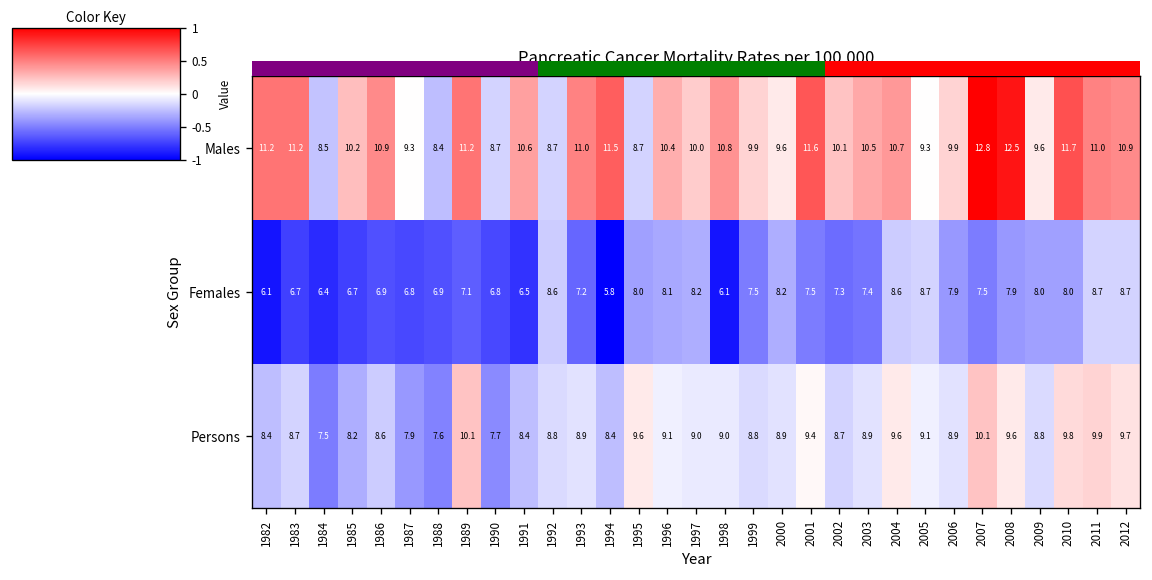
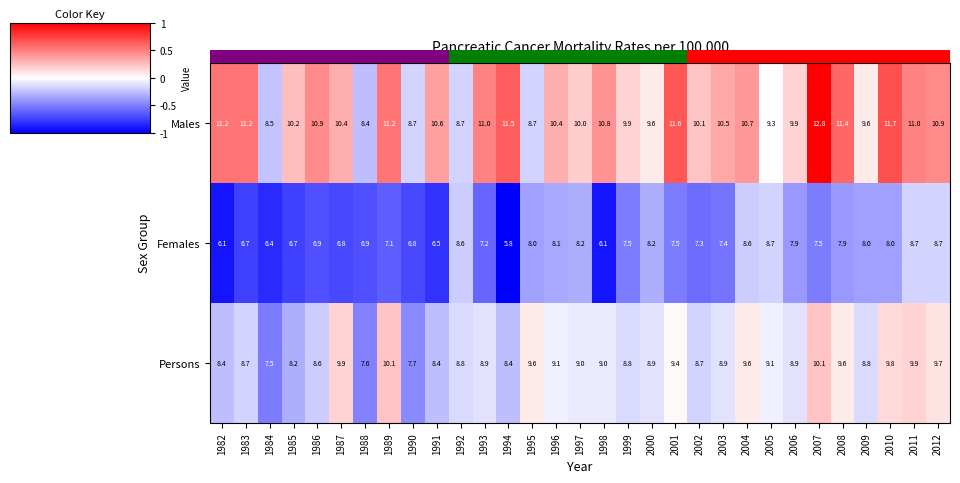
  {
    "Pancreatic Cancer Mortality Rates per 100,000": {
      "Males": {
        "1982": 11.2,
        "1983": 11.2,
        "1984": 8.5,
        "1985": 10.2,
        "1986": 10.9,
-       "1987": 9.3,
+       "1987": 10.4,
        "1988": 8.4,
        "1989": 11.2,
        "1990": 8.7,
        "1991": 10.6,
        "1992": 8.7,
        "1993": 11.0,
        "1994": 11.5,
        "1995": 8.7,
        "1996": 10.4,
        "1997": 10.0,
        "1998": 10.8,
        "1999": 9.9,
        "2000": 9.6,
        "2001": 11.6,
        "2002": 10.1,
        "2003": 10.5,
        "2004": 10.7,
        "2005": 9.3,
        "2006": 9.9,
        "2007": 12.8,
-       "2008": 12.5,
+       "2008": 11.4,
        "2009": 9.6,
        "2010": 11.7,
        "2011": 11.0,
        "2012": 10.9
      },
      "Females": {
        "1982": 6.1,
        "1983": 6.7,
        "1984": 6.4,
        "1985": 6.7,
        "1986": 6.9,
        "1987": 6.8,
        "1988": 6.9,
        "1989": 7.1,
        "1990": 6.8,
        "1991": 6.5,
        "1992": 8.6,
        "1993": 7.2,
        "1994": 5.8,
        "1995": 8.0,
        "1996": 8.1,
        "1997": 8.2,
        "1998": 6.1,
        "1999": 7.5,
        "2000": 8.2,
        "2001": 7.5,
        "2002": 7.3,
        "2003": 7.4,
        "2004": 8.6,
        "2005": 8.7,
        "2006": 7.9,
        "2007": 7.5,
        "2008": 7.9,
        "2009": 8.0,
        "2010": 8.0,
        "2011": 8.7,
        "2012": 8.7
      },
      "Persons": {
        "1982": 8.4,
        "1983": 8.7,
        "1984": 7.5,
        "1985": 8.2,
        "1986": 8.6,
-       "1987": 7.9,
+       "1987": 9.9,
        "1988": 7.6,
        "1989": 10.1,
        "1990": 7.7,
        "1991": 8.4,
        "1992": 8.8,
        "1993": 8.9,
        "1994": 8.4,
        "1995": 9.6,
        "1996": 9.1,
        "1997": 9.0,
        "1998": 9.0,
        "1999": 8.8,
        "2000": 8.9,
        "2001": 9.4,
        "2002": 8.7,
        "2003": 8.9,
        "2004": 9.6,
        "2005": 9.1,
        "2006": 8.9,
        "2007": 10.1,
        "2008": 9.6,
        "2009": 8.8,
        "2010": 9.8,
        "2011": 9.9,
        "2012": 9.7
      }
    }
  }
